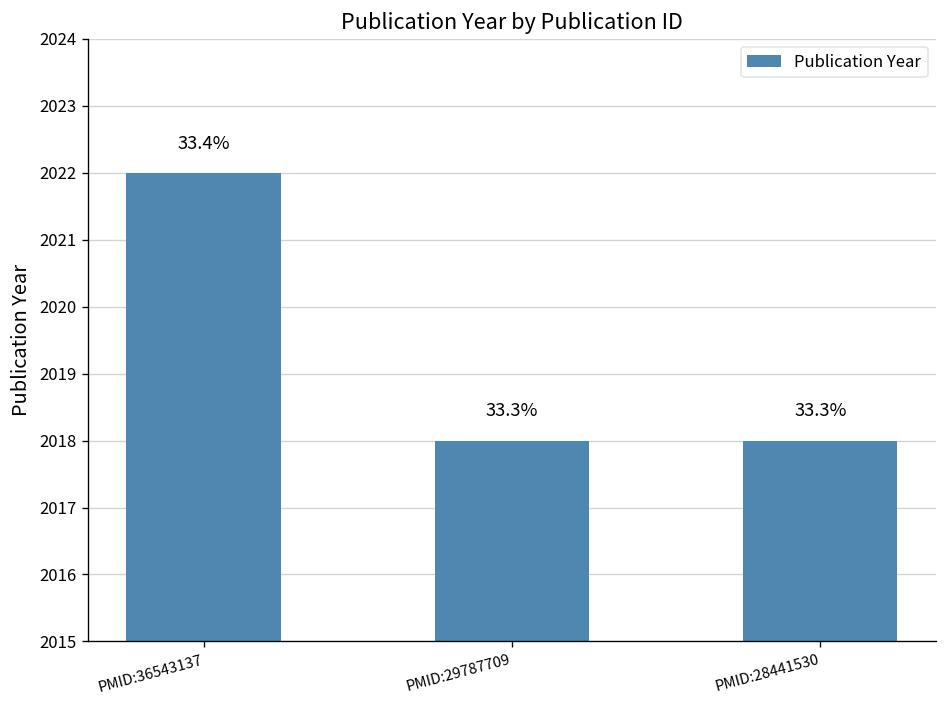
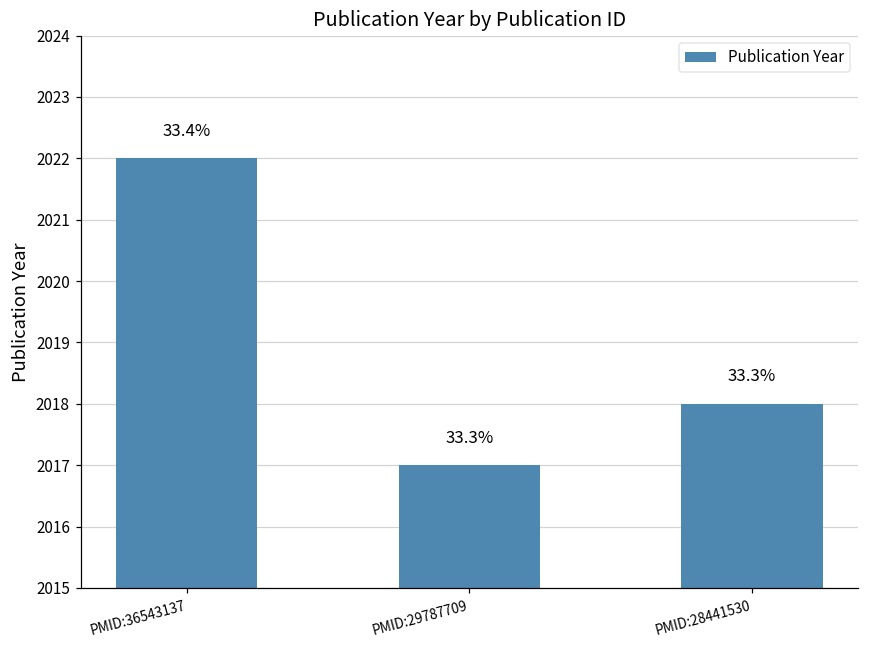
  {
-   "PMID:29787709": 2018
+   "PMID:29787709": 2017
  }
